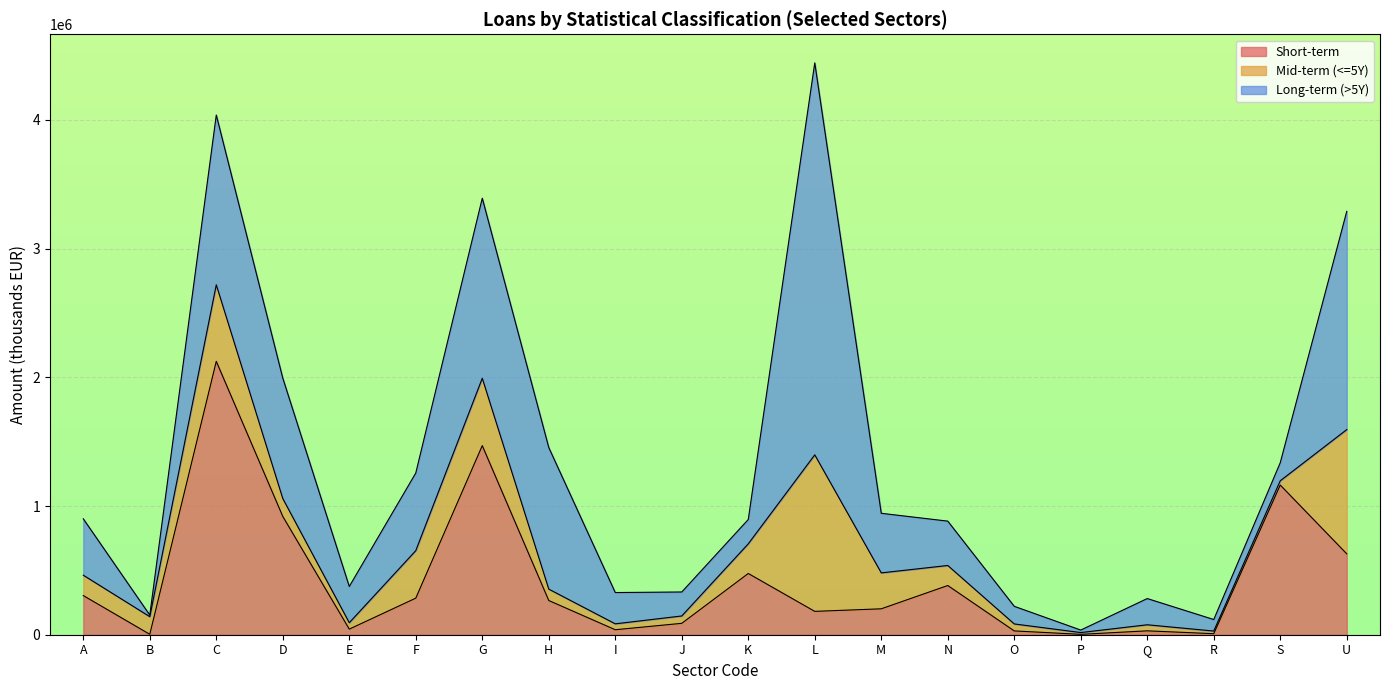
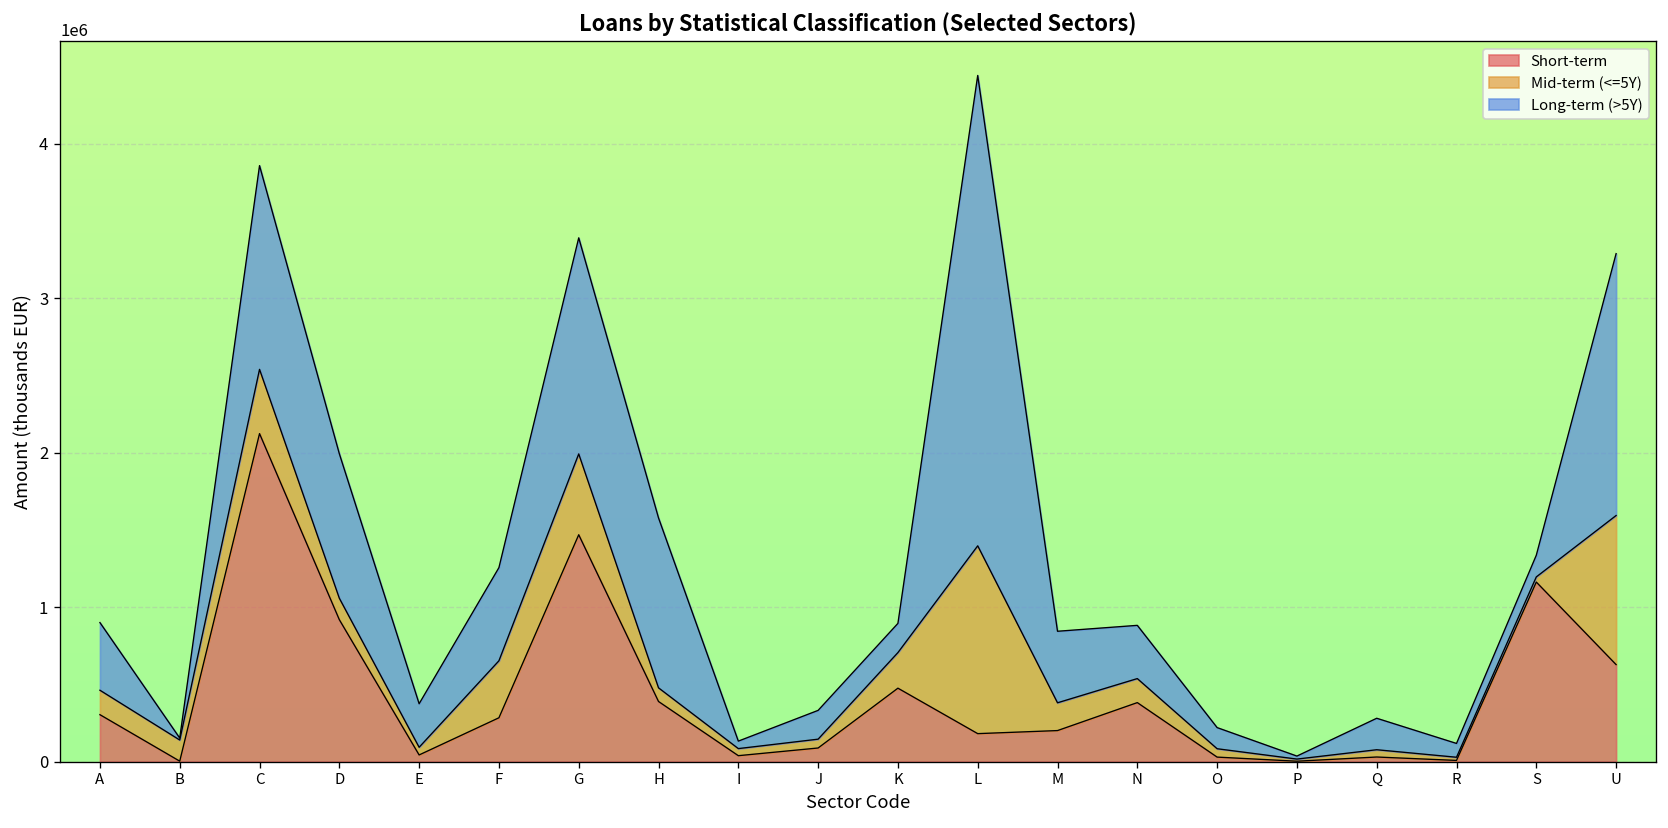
  {
    "Short-term": {
      "A": 300000,
      "B": 0,
      "C": 2120000,
      "D": 920000,
      "E": 40000,
      "F": 280000,
      "G": 1470000,
-     "H": 270000,
+     "H": 390000,
      "I": 40000,
      "J": 90000,
      "K": 480000,
      "L": 180000,
      "M": 200000,
      "N": 380000,
      "O": 30000,
      "Q": 30000,
      "R": 10000,
      "S": 1160000,
      "U": 630000
    },
    "Mid-term (<=5Y)": {
      "A": 160000,
-     "C": 590000,
+     "C": 420000,
      "D": 140000,
      "E": 50000,
      "F": 370000,
      "G": 520000,
      "H": 90000,
      "I": 50000,
      "J": 60000,
      "K": 230000,
      "L": 1220000,
-     "M": 280000,
+     "M": 180000,
      "N": 160000,
      "O": 50000,
      "Q": 50000,
      "R": 20000,
      "S": 30000,
      "U": 970000
    },
    "Long-term (>5Y)": {
      "A": 440000,
      "C": 1320000,
      "D": 940000,
      "E": 280000,
      "F": 600000,
      "G": 1400000,
      "H": 1100000,
-     "I": 240000,
+     "I": 50000,
      "J": 190000,
      "K": 190000,
      "L": 3050000,
      "M": 460000,
      "N": 340000,
      "O": 140000,
      "Q": 200000,
      "R": 90000,
      "S": 140000,
      "U": 1700000
    }
  }
